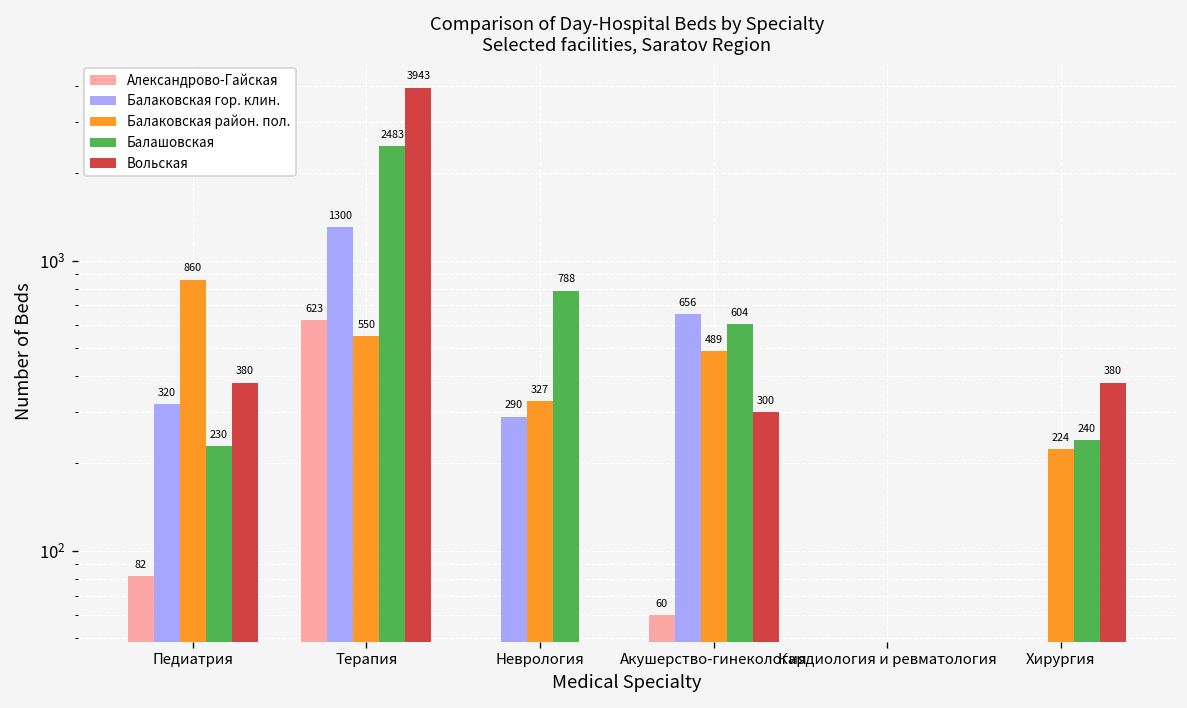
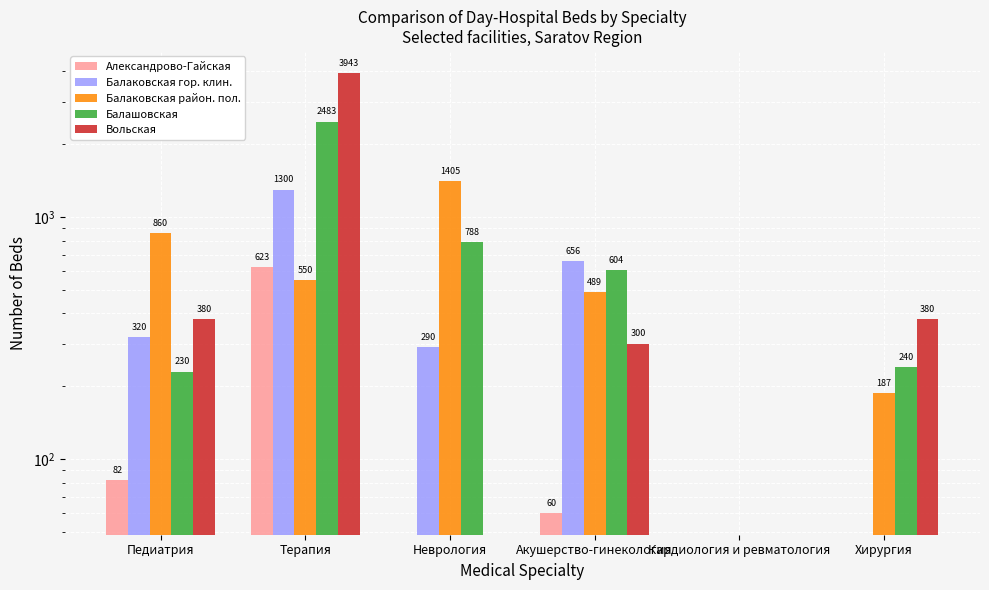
  {
    "Балаковская район. пол.": {
      "Педиатрия": 860,
      "Терапия": 550,
-     "Неврология": 327,
-     "Хирургия": 224
+     "Неврология": 1405,
+     "Хирургия": 187
    }
  }
